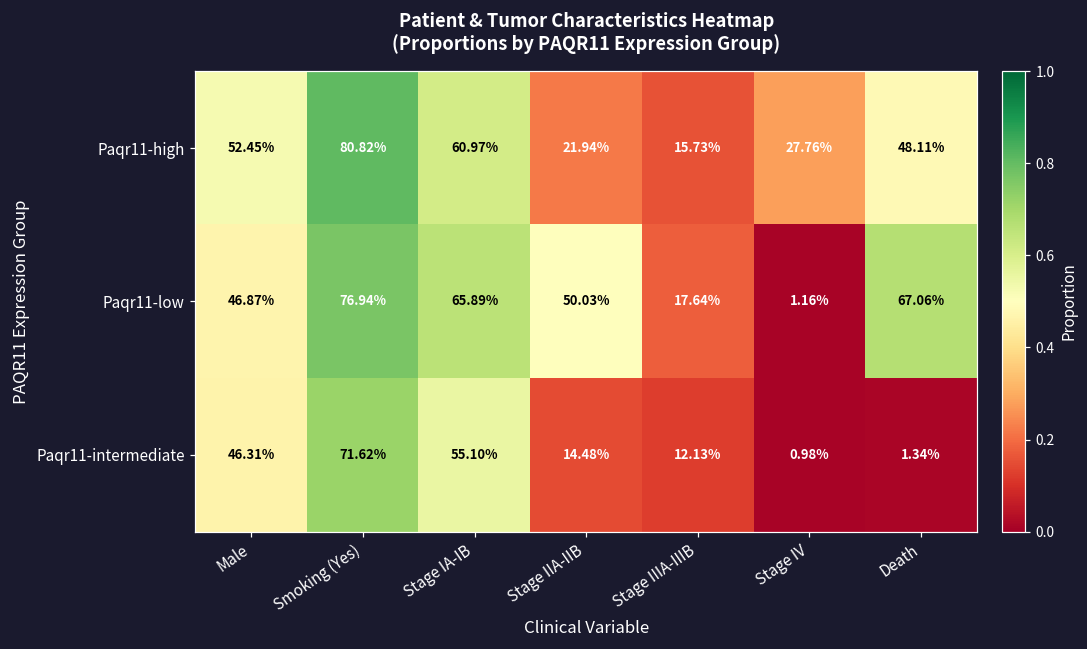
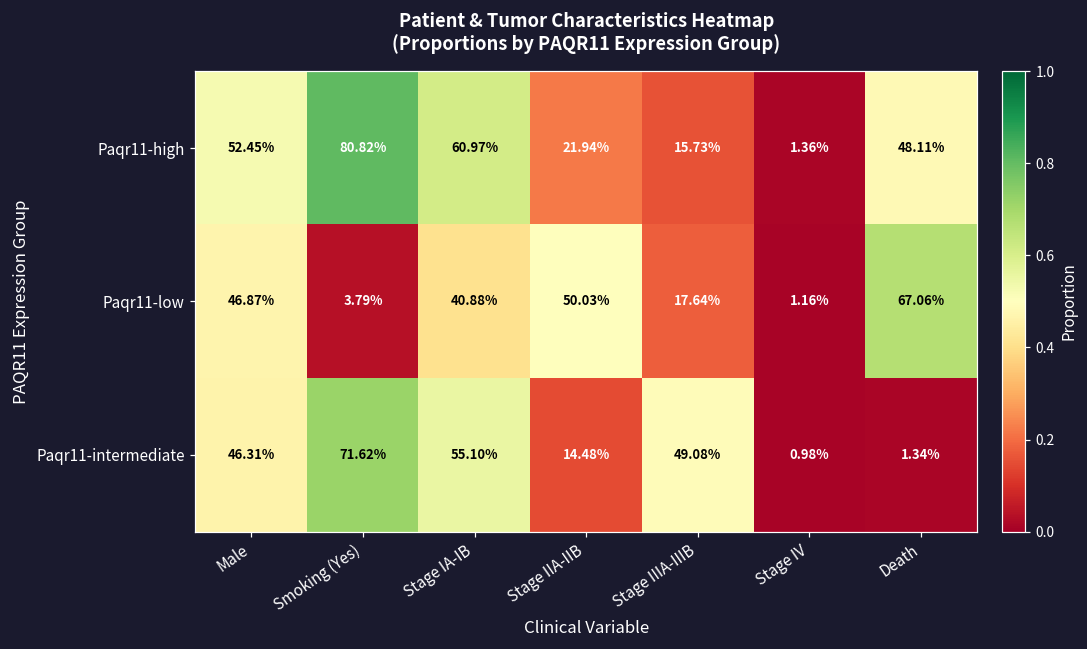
  {
    "Paqr11-high": {
      "Male": "52.45%",
      "Smoking (Yes)": "80.82%",
      "Stage IA-IB": "60.97%",
      "Stage IIA-IIB": "21.94%",
      "Stage IIIA-IIIB": "15.73%",
-     "Stage IV": "27.76%",
+     "Stage IV": "1.36%",
      "Death": "48.11%"
    },
    "Paqr11-low": {
      "Male": "46.87%",
-     "Smoking (Yes)": "76.94%",
-     "Stage IA-IB": "65.89%",
+     "Smoking (Yes)": "3.79%",
+     "Stage IA-IB": "40.88%",
      "Stage IIA-IIB": "50.03%",
      "Stage IIIA-IIIB": "17.64%",
      "Stage IV": "1.16%",
      "Death": "67.06%"
    },
    "Paqr11-intermediate": {
      "Male": "46.31%",
      "Smoking (Yes)": "71.62%",
      "Stage IA-IB": "55.10%",
      "Stage IIA-IIB": "14.48%",
-     "Stage IIIA-IIIB": "12.13%",
+     "Stage IIIA-IIIB": "49.08%",
      "Stage IV": "0.98%",
      "Death": "1.34%"
    }
  }
